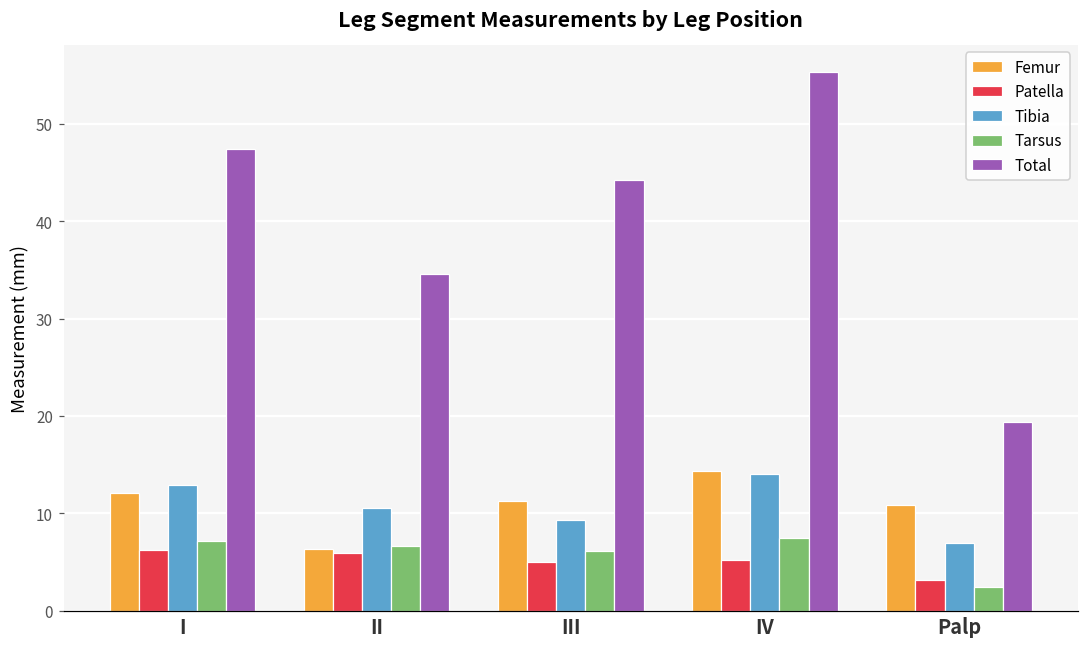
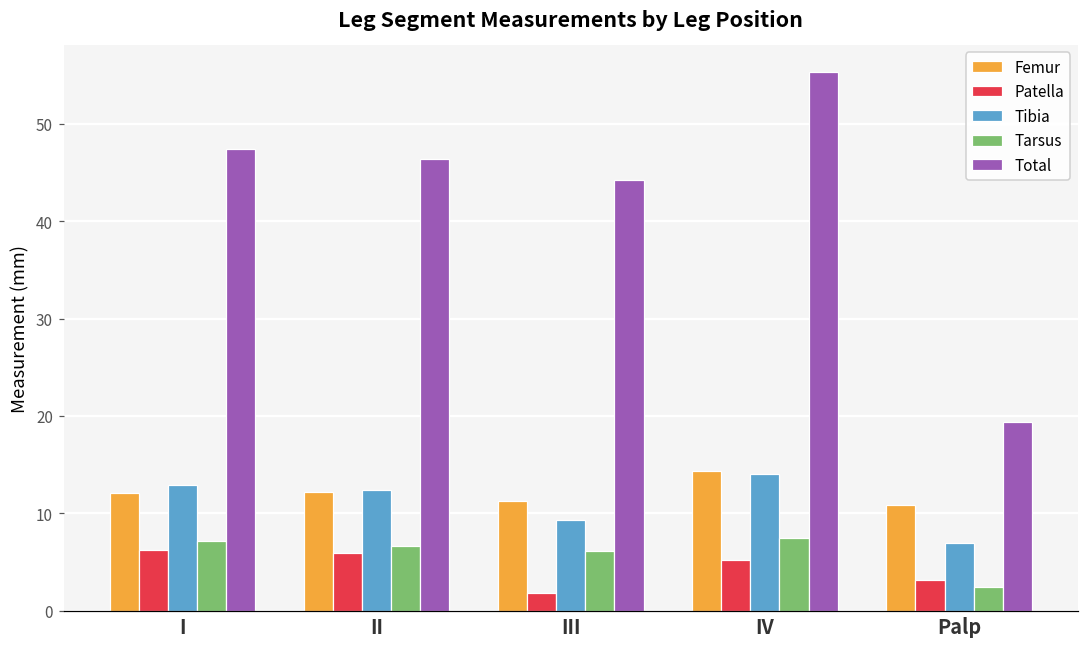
  {
    "Femur": {
      "I": 12,
-     "II": 6,
+     "II": 12,
      "III": 11,
      "IV": 14,
      "Palp": 11
    },
    "Patella": {
      "I": 6,
      "II": 6,
-     "III": 5,
+     "III": 2,
      "IV": 5,
      "Palp": 3
    },
    "Tibia": {
      "I": 13,
-     "II": 11,
+     "II": 12,
      "III": 9,
      "IV": 14,
      "Palp": 7
    },
    "Tarsus": {
      "I": 7,
      "II": 7,
      "III": 6,
      "IV": 7,
      "Palp": 2
    },
    "Total": {
      "I": 47,
-     "II": 35,
+     "II": 46,
      "III": 44,
      "IV": 55,
      "Palp": 19
    }
  }
